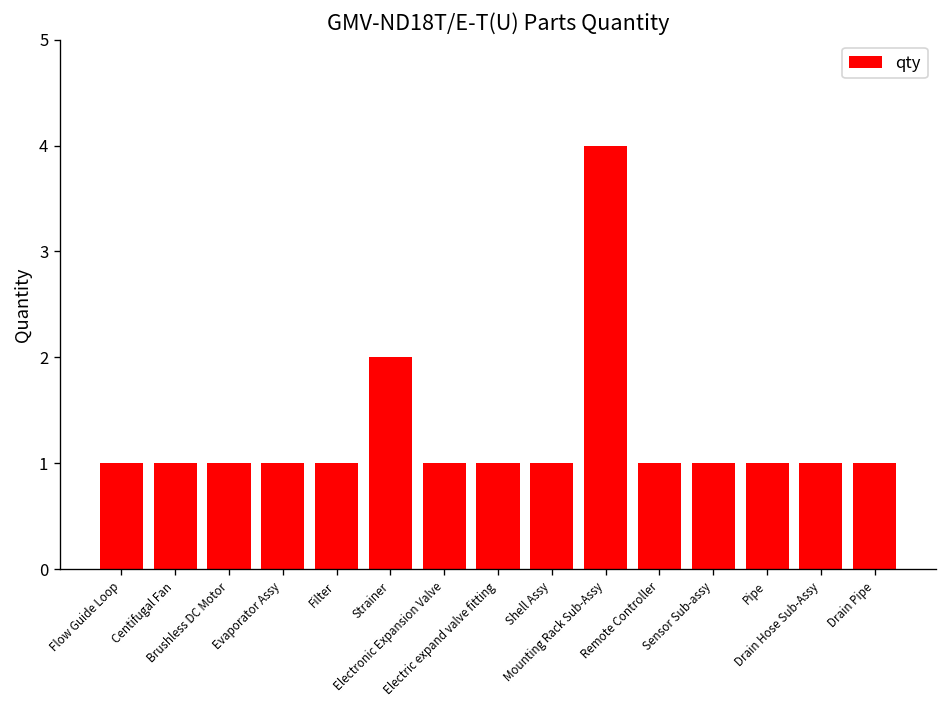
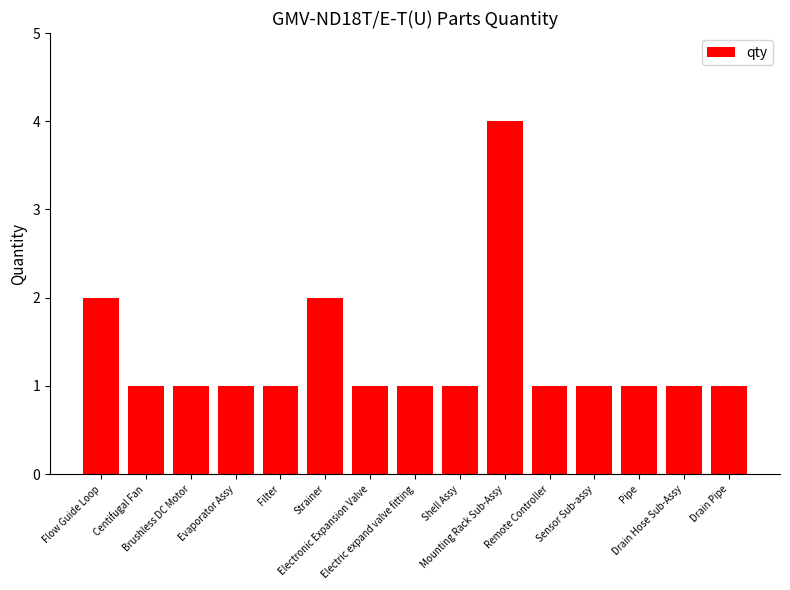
  {
-   "Flow Guide Loop": 1,
+   "Flow Guide Loop": 2,
    "Centifugal Fan": 1,
    "Brushless DC Motor": 1,
    "Evaporator Assy": 1,
    "Filter": 1,
    "Strainer": 2,
    "Electronic Expansion Valve": 1,
    "Electric expand valve fitting": 1,
    "Shell Assy": 1,
    "Mounting Rack Sub-Assy": 4,
    "Remote Controller": 1,
    "Sensor Sub-assy": 1,
    "Pipe": 1,
    "Drain Hose Sub-Assy": 1,
    "Drain Pipe": 1
  }
